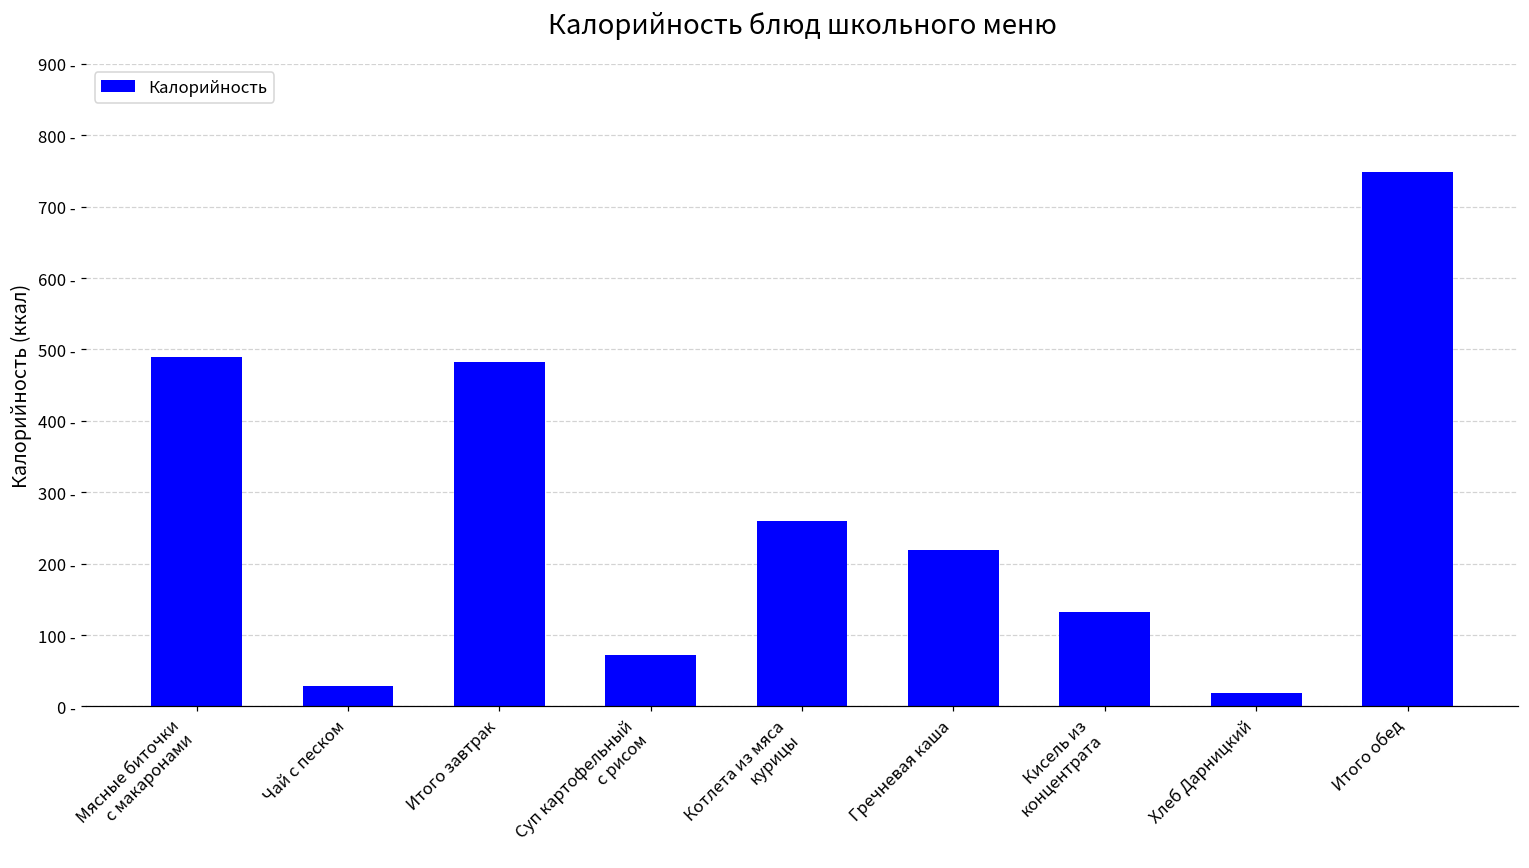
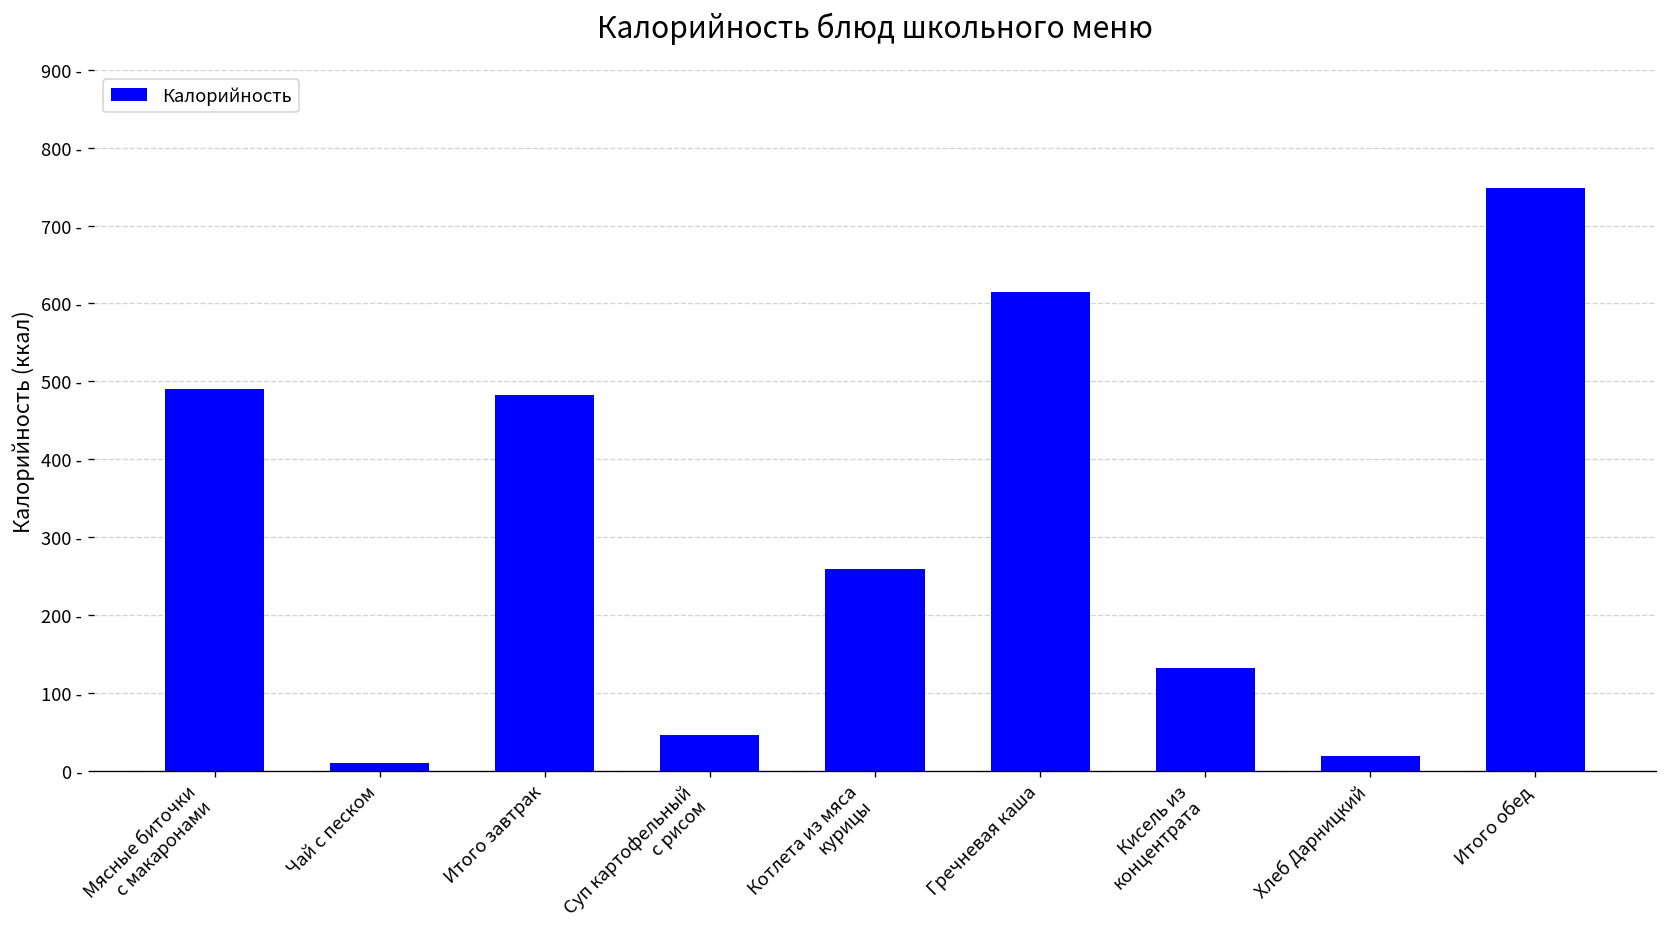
  {
    "Мясные биточки с макаронами": "490 -",
-   "Чай с песком": "30 -",
+   "Чай с песком": "10 -",
    "Итого завтрак": "480 -",
-   "Суп картофельный с рисом": "70 -",
+   "Суп картофельный с рисом": "50 -",
    "Котлета из мяса курицы": "260 -",
-   "Гречневая каша": "220 -",
+   "Гречневая каша": "620 -",
    "Кисель из концентрата": "130 -",
    "Хлеб Дарницкий": "20 -",
    "Итого обед": "750 -"
  }
